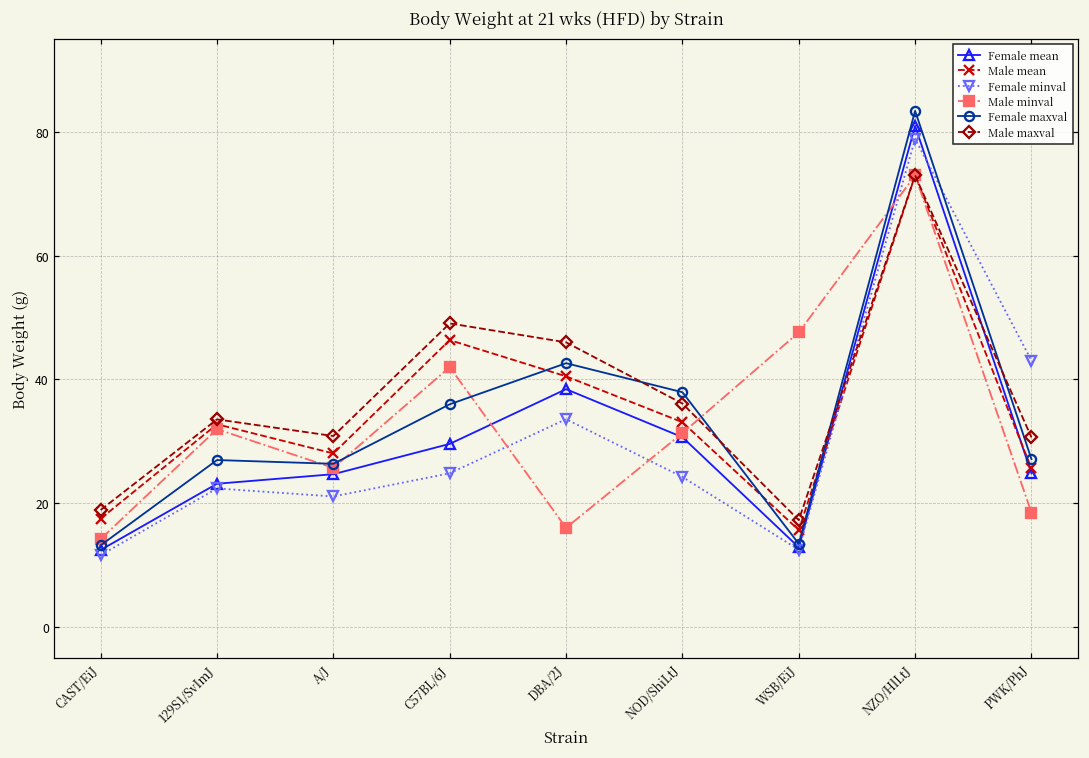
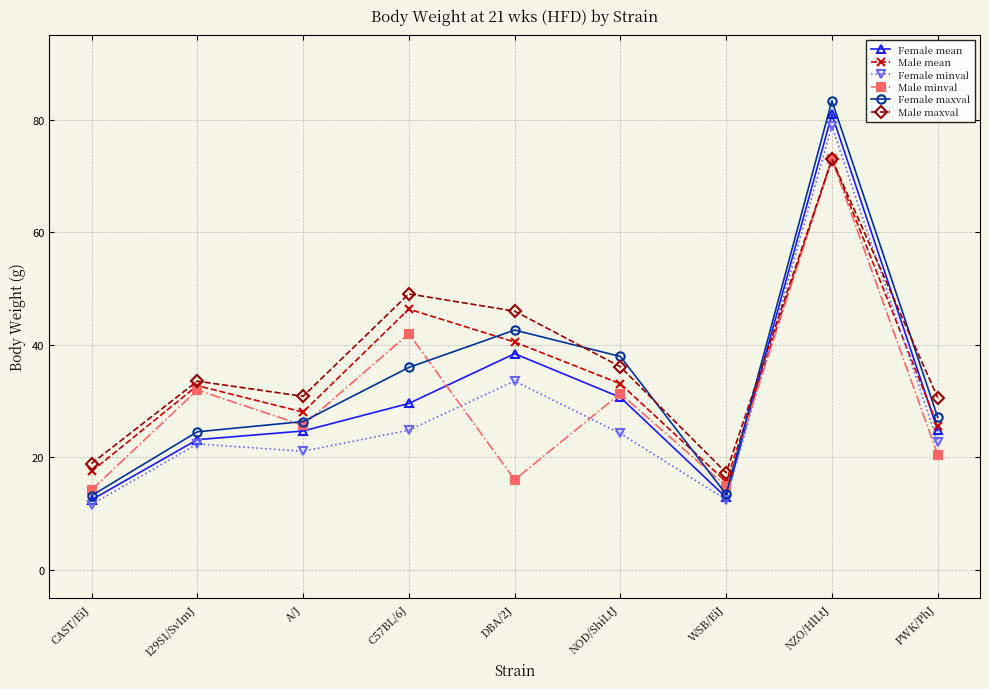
  {
    "Female mean": {
      "CAST/EiJ": 12,
      "129S1/SvImJ": 23,
      "A/J": 25,
      "C57BL/6J": 30,
      "DBA/2J": 38,
      "NOD/ShiLtJ": 31,
      "NZO/HlLtJ": 81,
      "PWK/PhJ": 25
    },
    "Female minval": {
      "CAST/EiJ": 12,
      "129S1/SvImJ": 22,
      "A/J": 21,
      "C57BL/6J": 25,
      "DBA/2J": 34,
      "NOD/ShiLtJ": 24,
      "NZO/HlLtJ": 79,
-     "PWK/PhJ": 43
+     "PWK/PhJ": 23
    },
    "Male minval": {
      "CAST/EiJ": 14,
      "129S1/SvImJ": 32,
      "A/J": 26,
      "C57BL/6J": 42,
      "DBA/2J": 16,
      "NOD/ShiLtJ": 31,
-     "WSB/EiJ": 48,
-     "PWK/PhJ": 18
+     "WSB/EiJ": 15,
+     "PWK/PhJ": 20
    },
    "Female maxval": {
      "CAST/EiJ": 13,
-     "129S1/SvImJ": 27,
+     "129S1/SvImJ": 25,
      "A/J": 26,
      "C57BL/6J": 36,
      "DBA/2J": 43,
      "NOD/ShiLtJ": 38,
      "WSB/EiJ": 13,
      "NZO/HlLtJ": 83,
      "PWK/PhJ": 27
    }
  }
